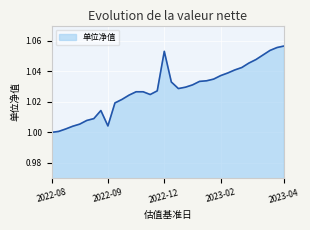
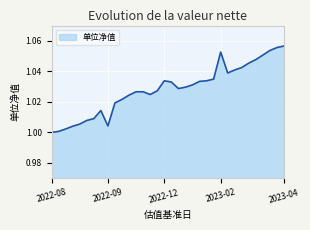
  {
    "2022-08": 1.000,
    "2022-09": 1.004,
-   "2022-12": 1.053,
-   "2023-02": 1.037,
+   "2022-12": 1.034,
+   "2023-02": 1.053,
    "2023-04": 1.057
  }
